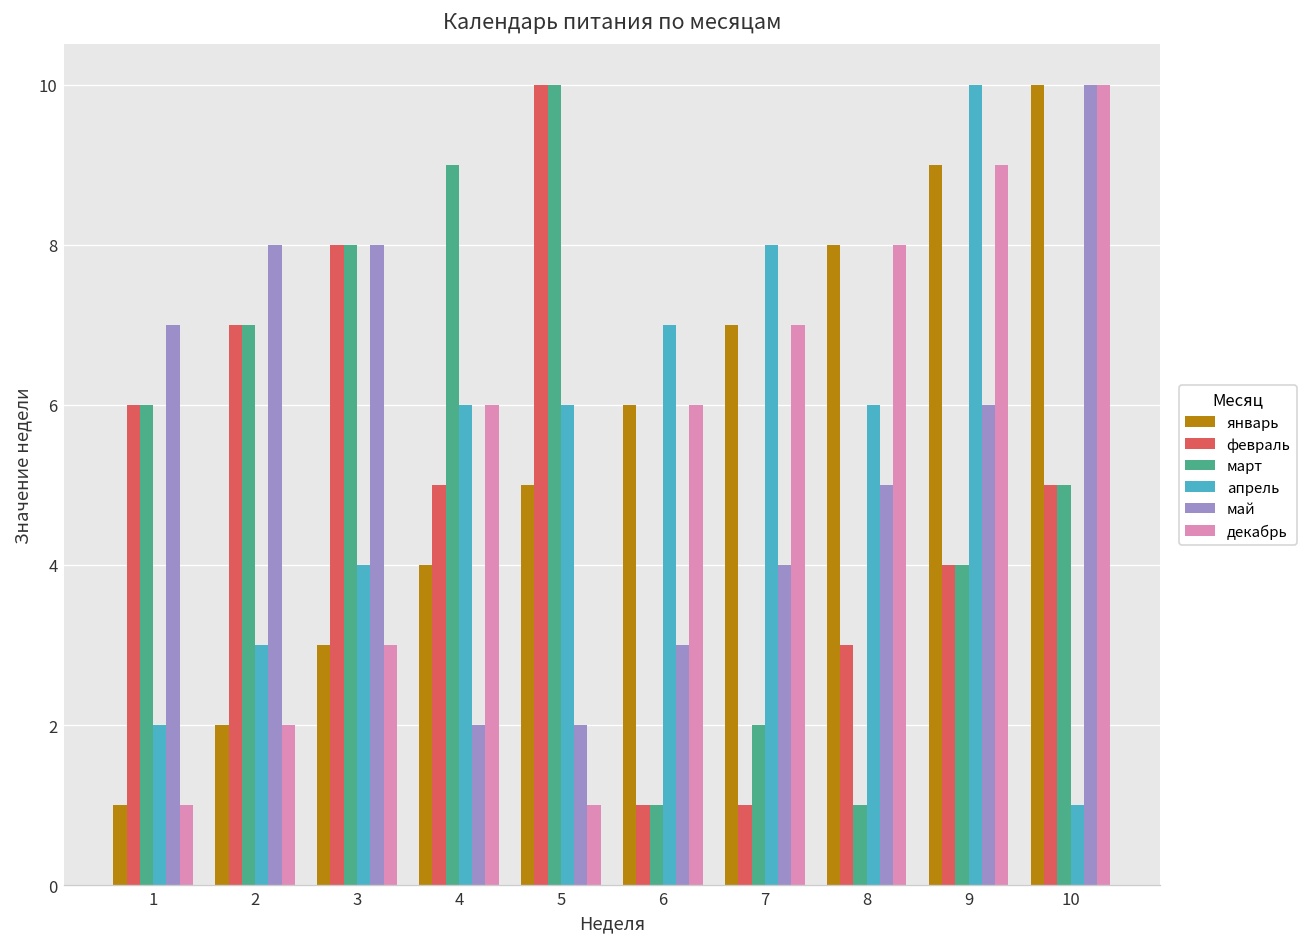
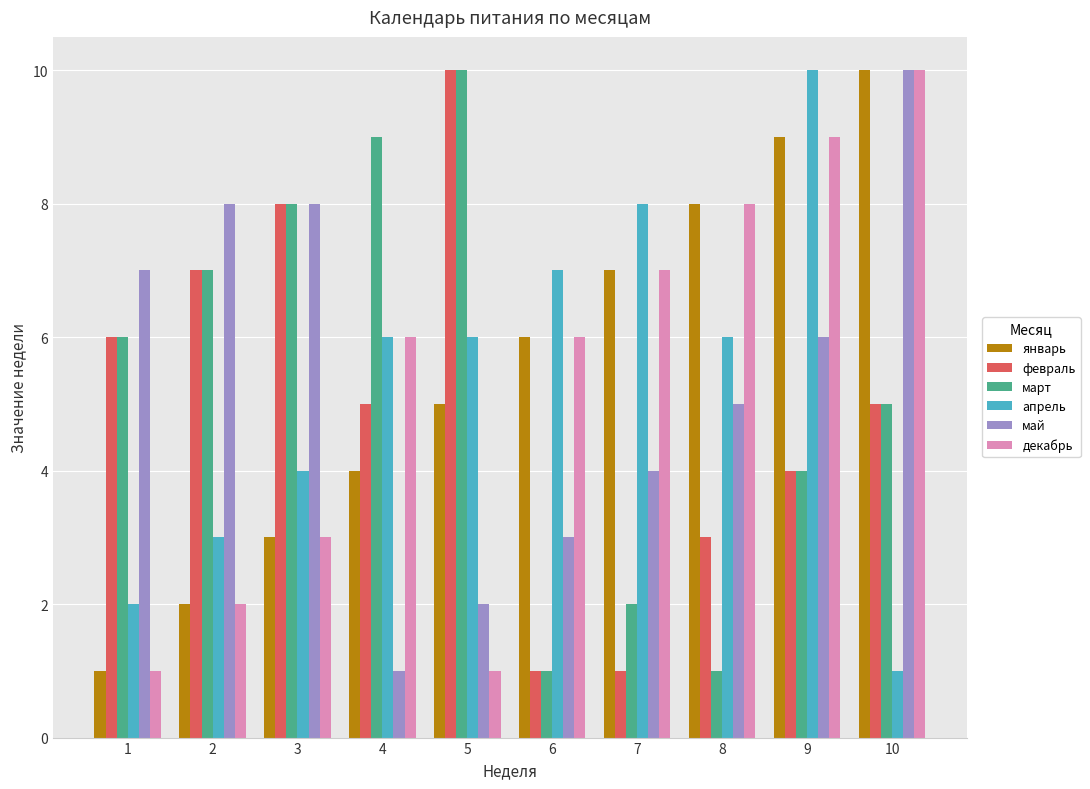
  {
    "январь": {
      "1": 1,
      "2": 2,
      "3": 3,
      "4": 4,
      "5": 5,
      "6": 6,
      "7": 7,
      "8": 8,
      "9": 9,
      "10": 10
    },
    "февраль": {
      "1": 6,
      "2": 7,
      "3": 8,
      "4": 5,
      "5": 10,
      "6": 1,
      "7": 1,
      "8": 3,
      "9": 4,
      "10": 5
    },
    "март": {
      "1": 6,
      "2": 7,
      "3": 8,
      "4": 9,
      "5": 10,
      "6": 1,
      "7": 2,
      "8": 1,
      "9": 4,
      "10": 5
    },
    "апрель": {
      "1": 2,
      "2": 3,
      "3": 4,
      "4": 6,
      "5": 6,
      "6": 7,
      "7": 8,
      "8": 6,
      "9": 10,
      "10": 1
    },
    "май": {
      "1": 7,
      "2": 8,
      "3": 8,
-     "4": 2,
+     "4": 1,
      "5": 2,
      "6": 3,
      "7": 4,
      "8": 5,
      "9": 6,
      "10": 10
    },
    "декабрь": {
      "1": 1,
      "2": 2,
      "3": 3,
      "4": 6,
      "5": 1,
      "6": 6,
      "7": 7,
      "8": 8,
      "9": 9,
      "10": 10
    }
  }
